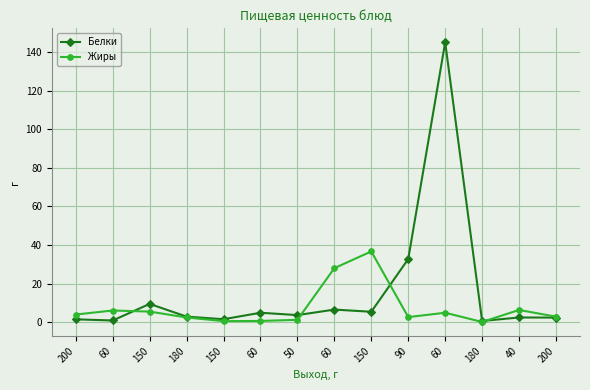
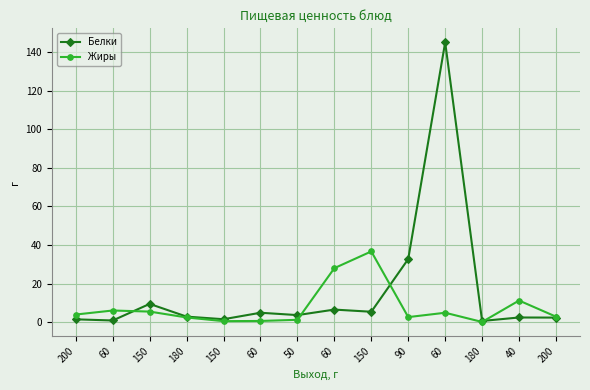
  {
    "Белки": {
      "50": 4,
      "90": 33,
      "40": 2
    },
    "Жиры": {
      "50": 1,
      "90": 3,
-     "40": 6
+     "40": 11
    }
  }
